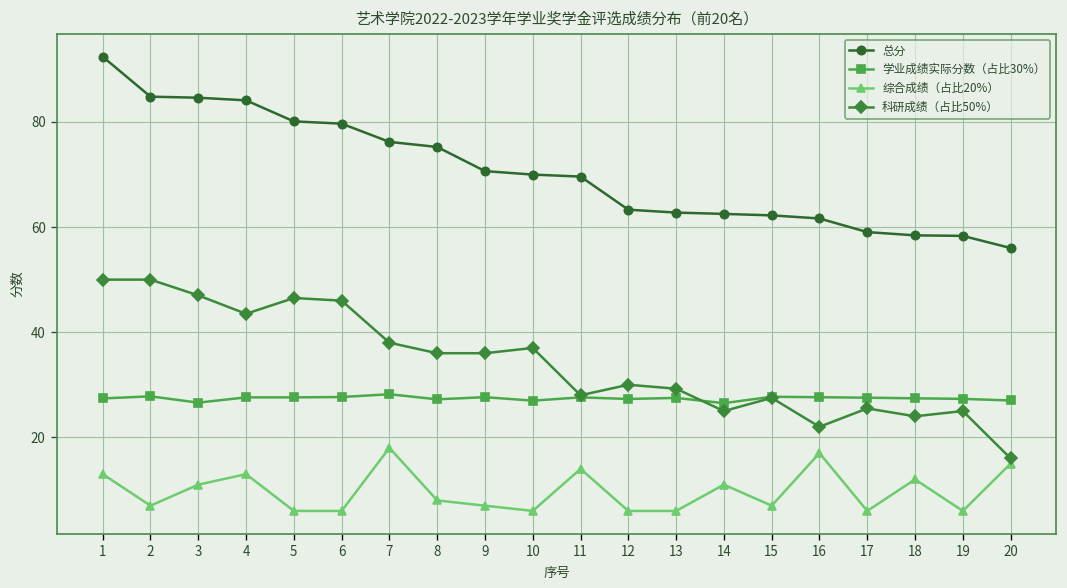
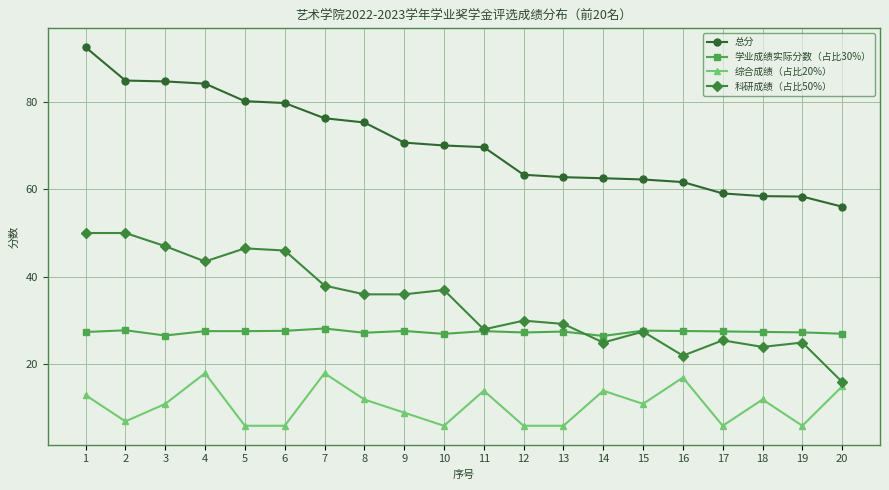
  {
    "综合成绩（占比20%）": {
      "1": 13,
      "2": 7,
      "3": 11,
-     "4": 13,
+     "4": 18,
      "5": 6,
      "6": 6,
      "7": 18,
-     "8": 8,
-     "9": 7,
+     "8": 12,
+     "9": 9,
      "10": 6,
      "11": 14,
      "12": 6,
      "13": 6,
-     "14": 11,
-     "15": 7,
+     "14": 14,
+     "15": 11,
      "16": 17,
      "17": 6,
      "18": 12,
      "19": 6,
      "20": 15
    }
  }
